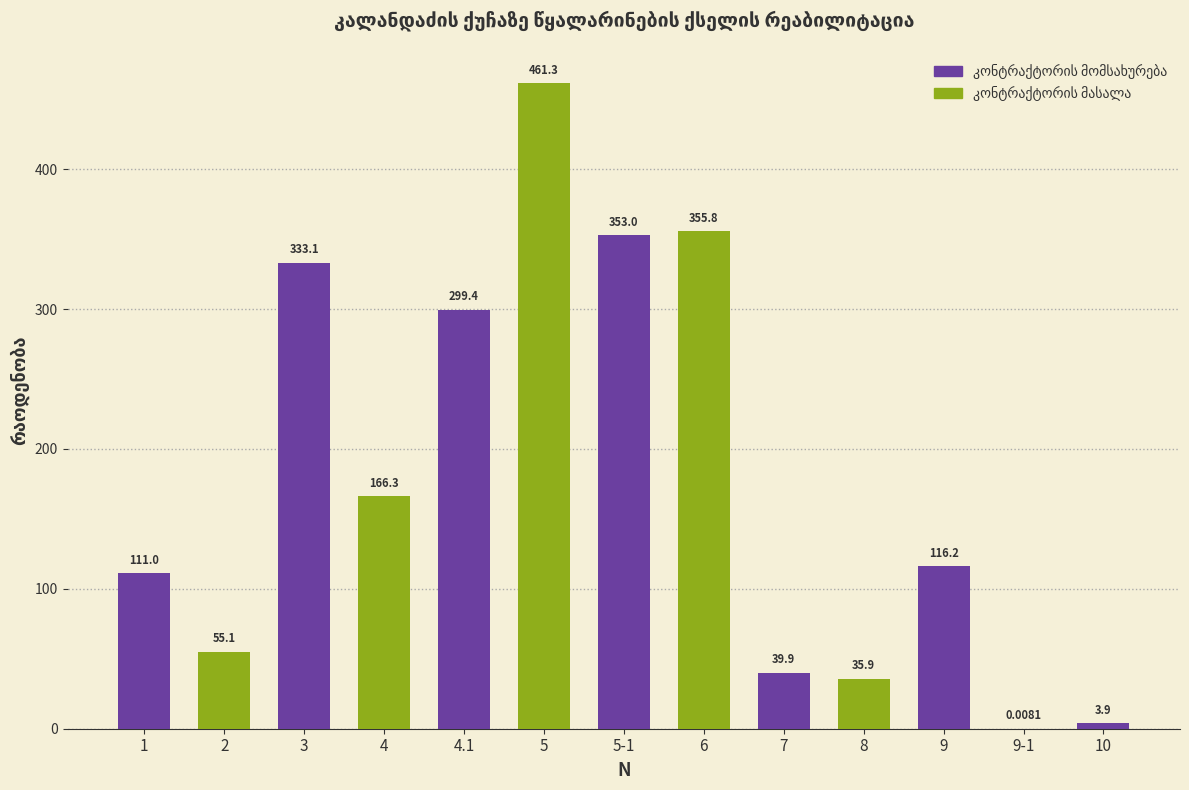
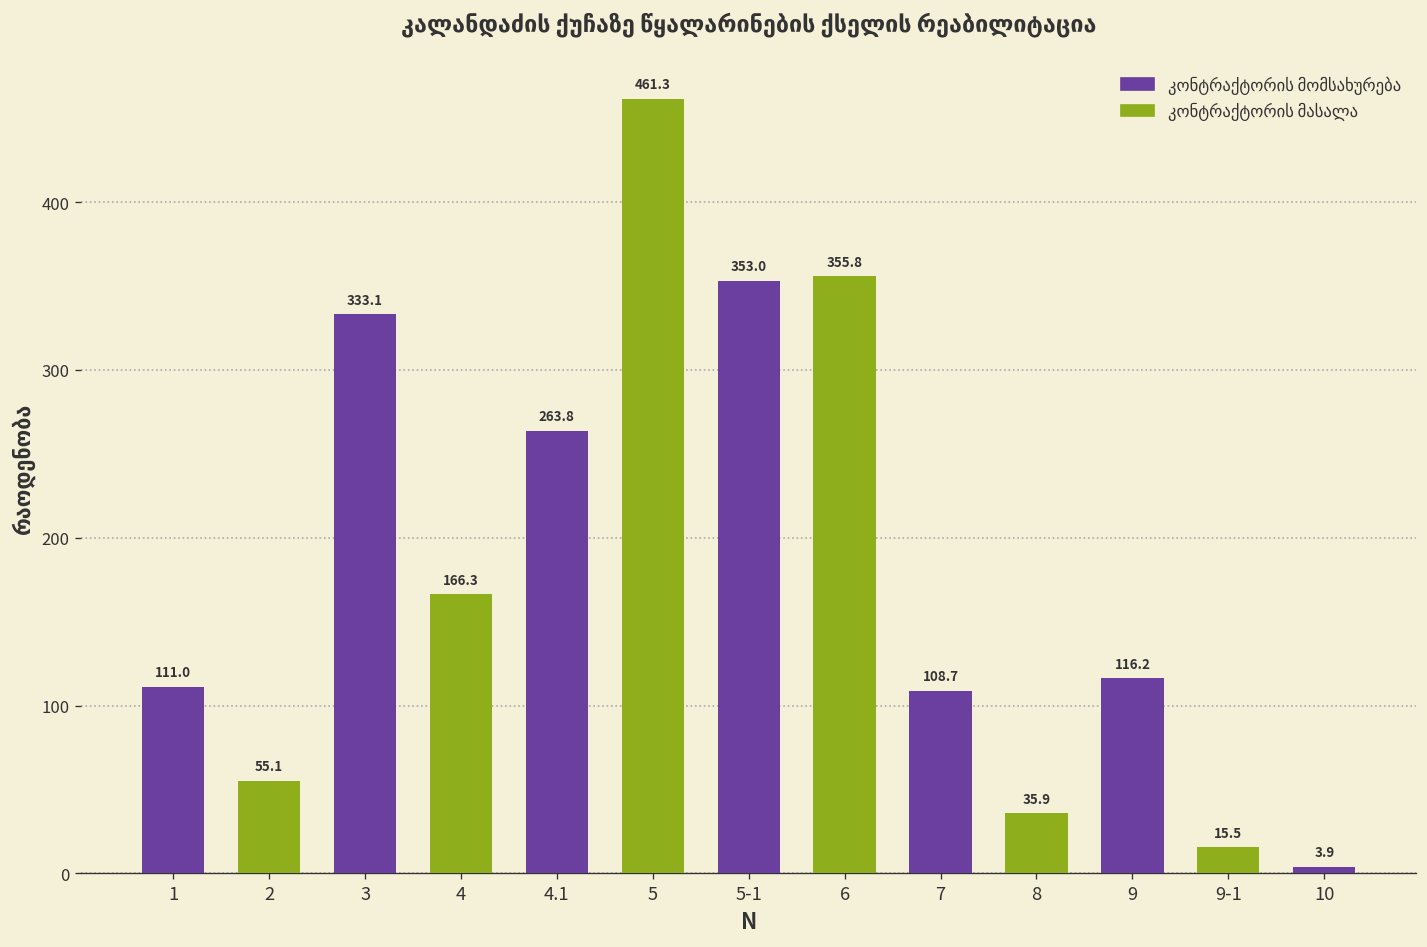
  {
    "1": 111.0,
    "2": 55.1,
    "3": 333.1,
    "4": 166.3,
-   "4.1": 299.4,
+   "4.1": 263.8,
    "5": 461.3,
    "5-1": 353.0,
    "6": 355.8,
-   "7": 39.9,
+   "7": 108.7,
    "8": 35.9,
    "9": 116.2,
-   "9-1": 0.0081,
+   "9-1": 15.5,
    "10": 3.9
  }
